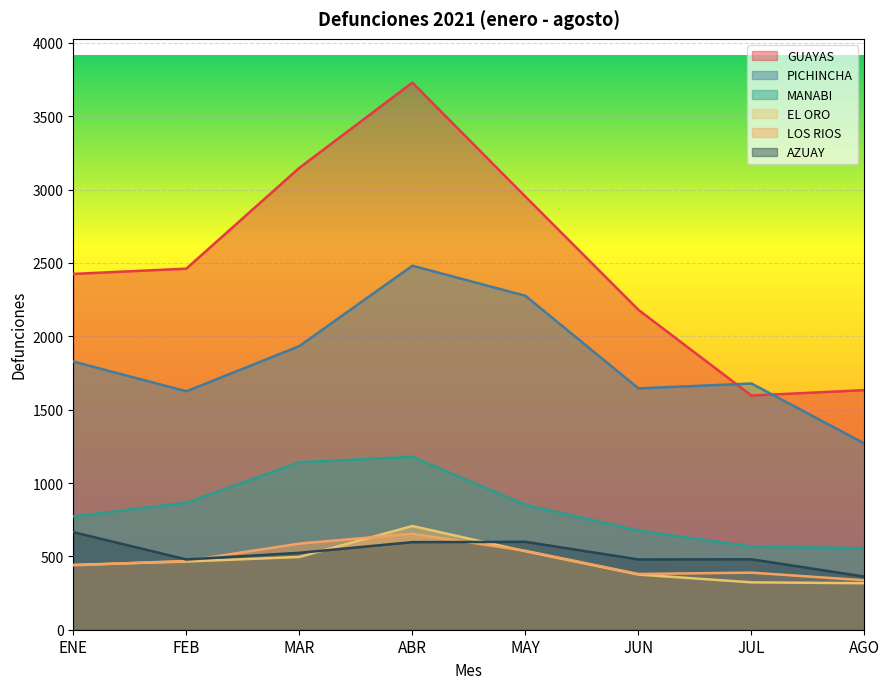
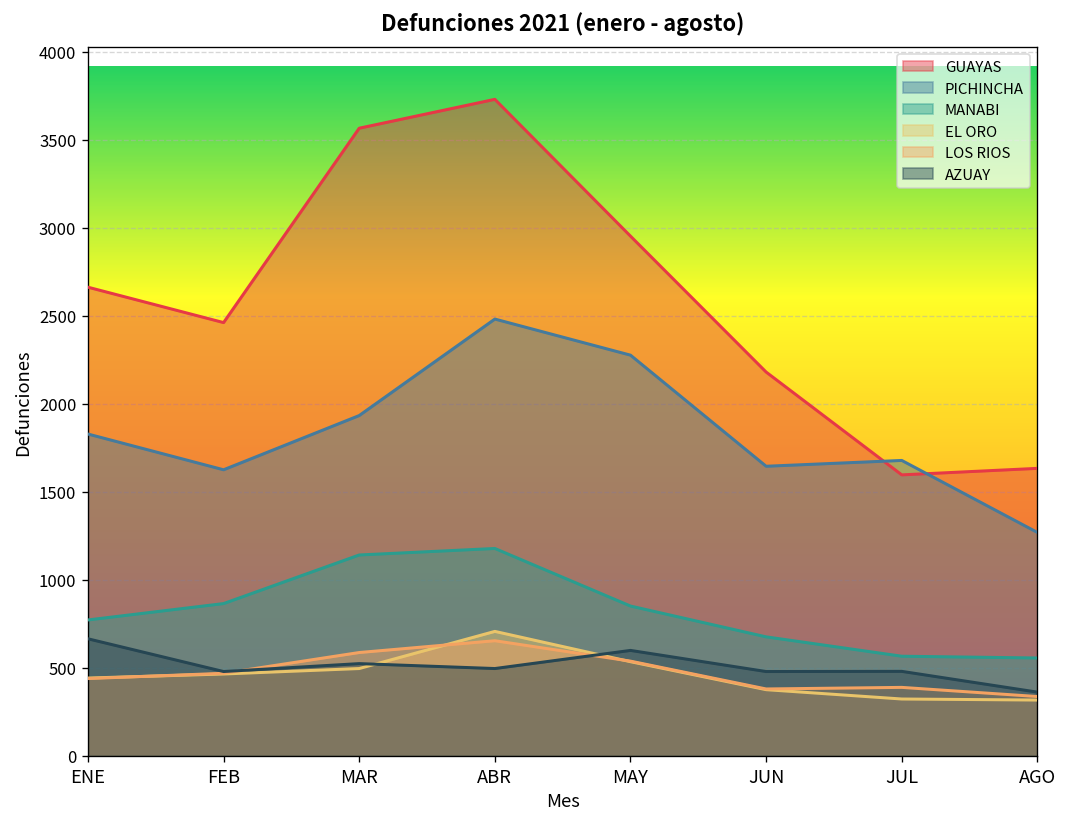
  {
    "GUAYAS": {
-     "ENE": 2430,
+     "ENE": 2660,
      "FEB": 2460,
-     "MAR": 3150,
+     "MAR": 3570,
      "ABR": 3730,
      "MAY": 2950,
      "JUN": 2180,
      "JUL": 1600,
      "AGO": 1630
    },
    "AZUAY": {
      "ENE": 670,
      "MAR": 520,
-     "ABR": 600,
+     "ABR": 500,
      "MAY": 600,
      "JUN": 480,
      "JUL": 480,
      "AGO": 360
    }
  }
